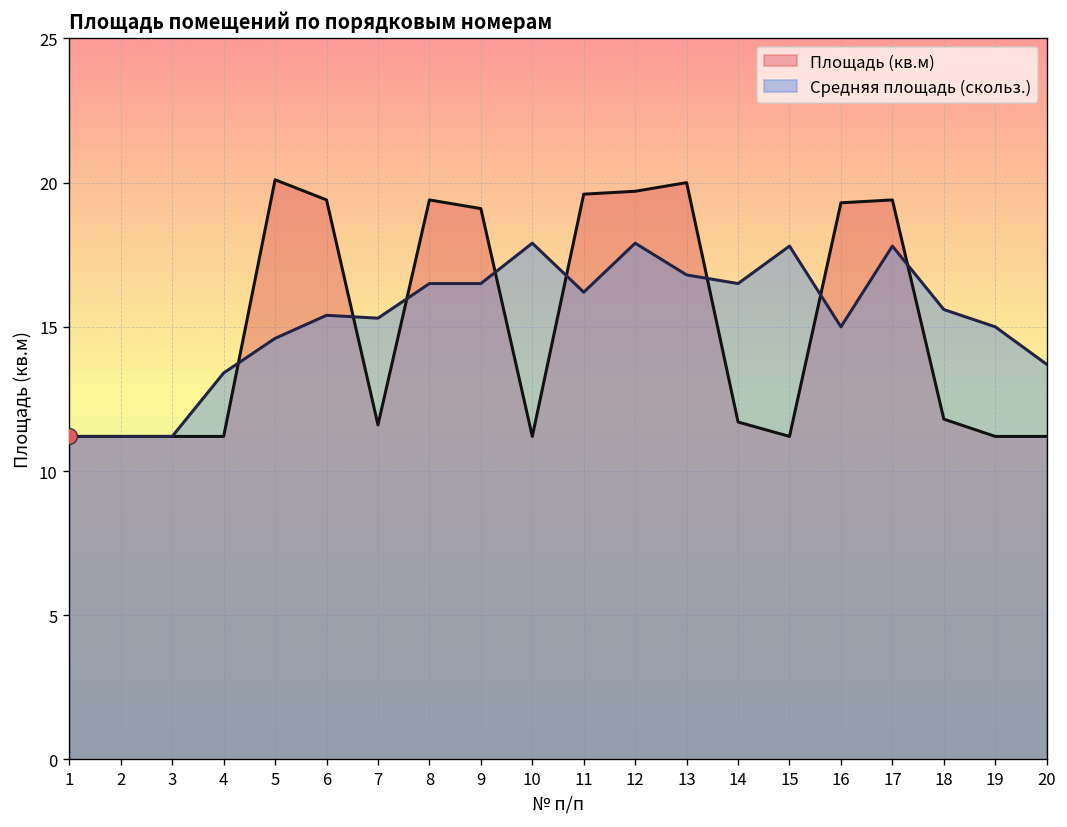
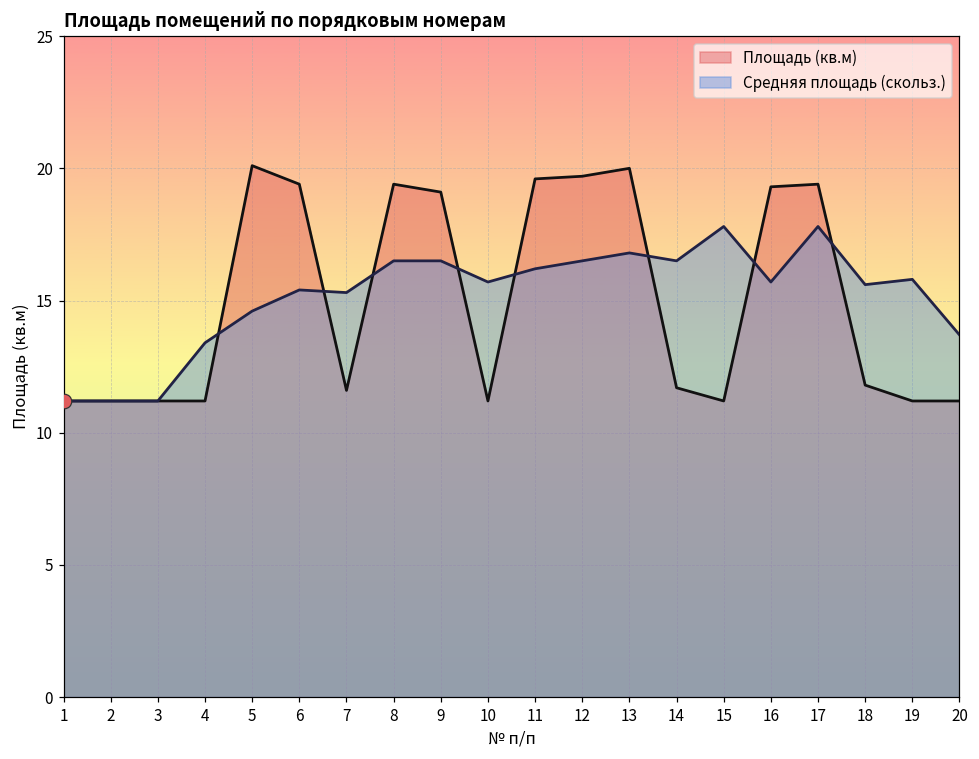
  {
    "Средняя площадь (скольз.)": {
      "4": 13.4,
      "5": 14.6,
      "6": 15.4,
      "7": 15.3,
      "8": 16.5,
      "9": 16.5,
-     "10": 17.9,
+     "10": 15.7,
      "11": 16.2,
-     "12": 17.9,
+     "12": 16.5,
      "13": 16.8,
      "14": 16.5,
      "15": 17.8,
-     "16": 15.0,
+     "16": 15.7,
      "17": 17.8,
      "18": 15.6,
-     "19": 15.0,
+     "19": 15.8,
      "20": 13.7
    }
  }
